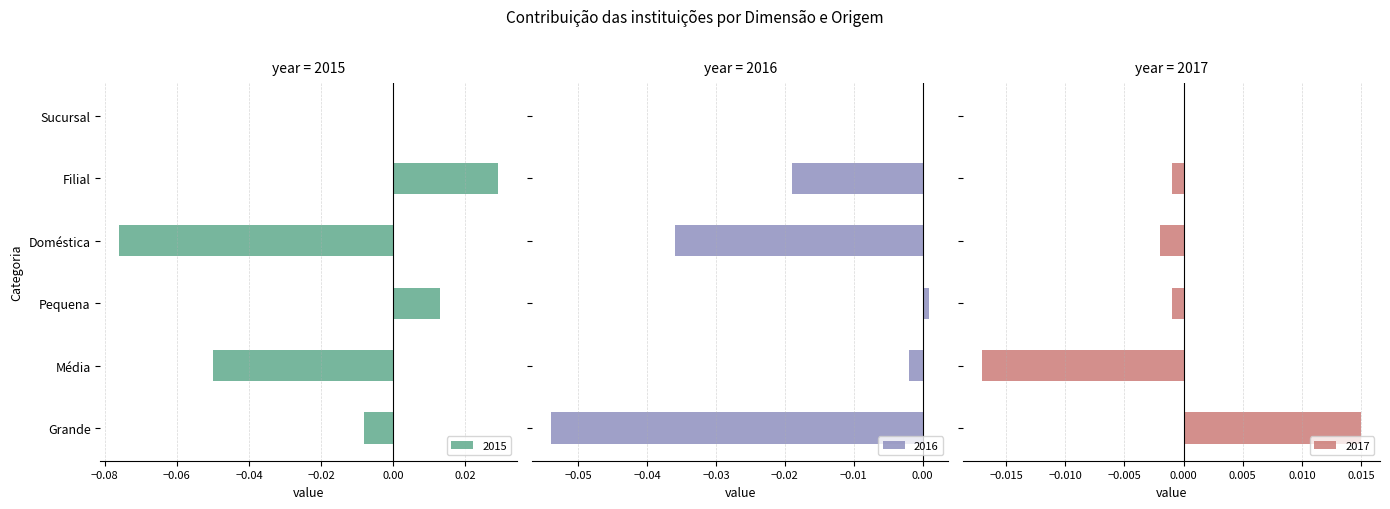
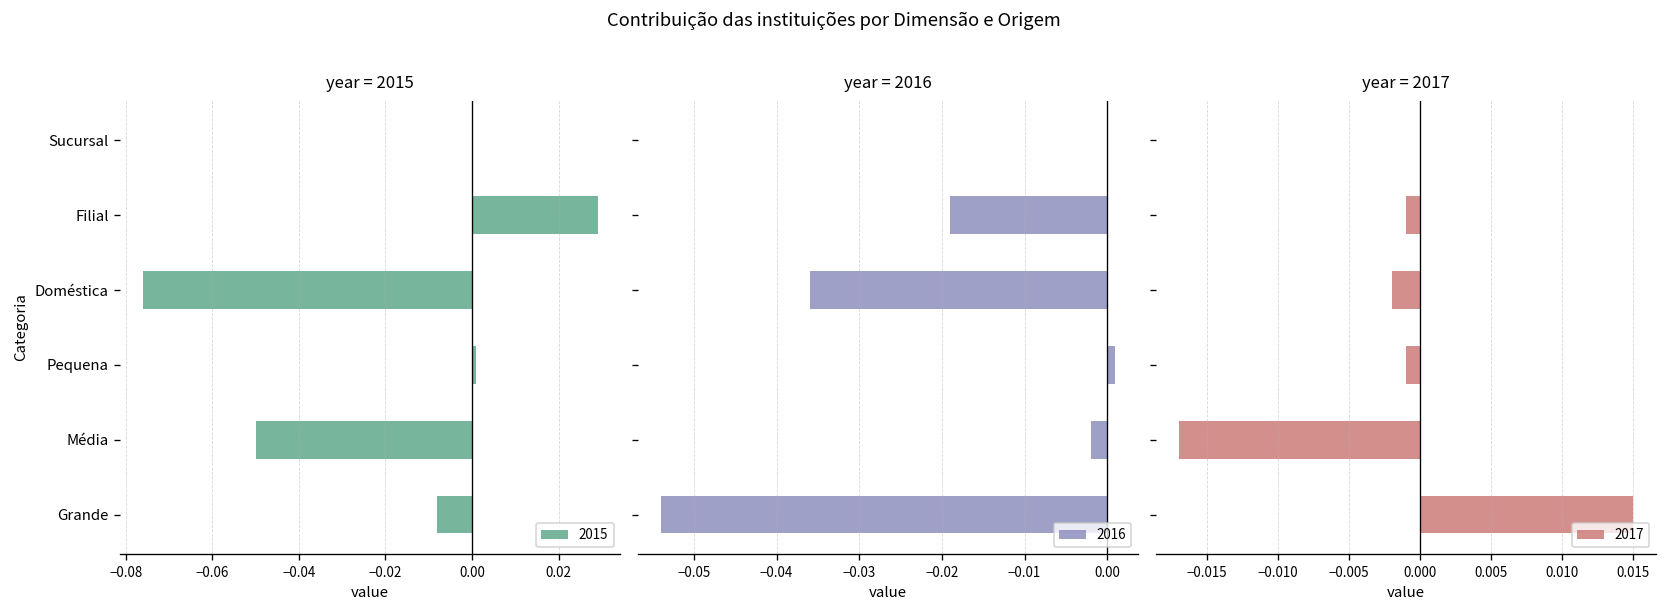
  {
    "year = 2015": {
      "Sucursal": 0.000,
      "Filial": 0.029,
      "Doméstica": -0.076,
-     "Pequena": 0.013,
+     "Pequena": 0.001,
      "Média": -0.050,
      "Grande": -0.008
    }
  }
